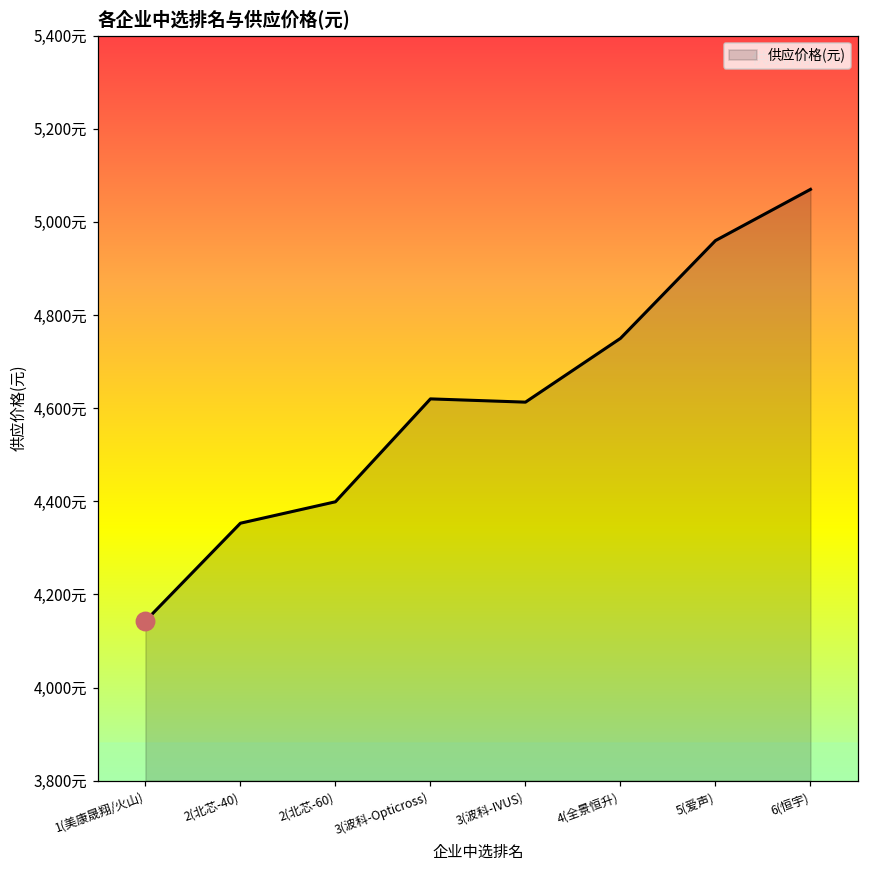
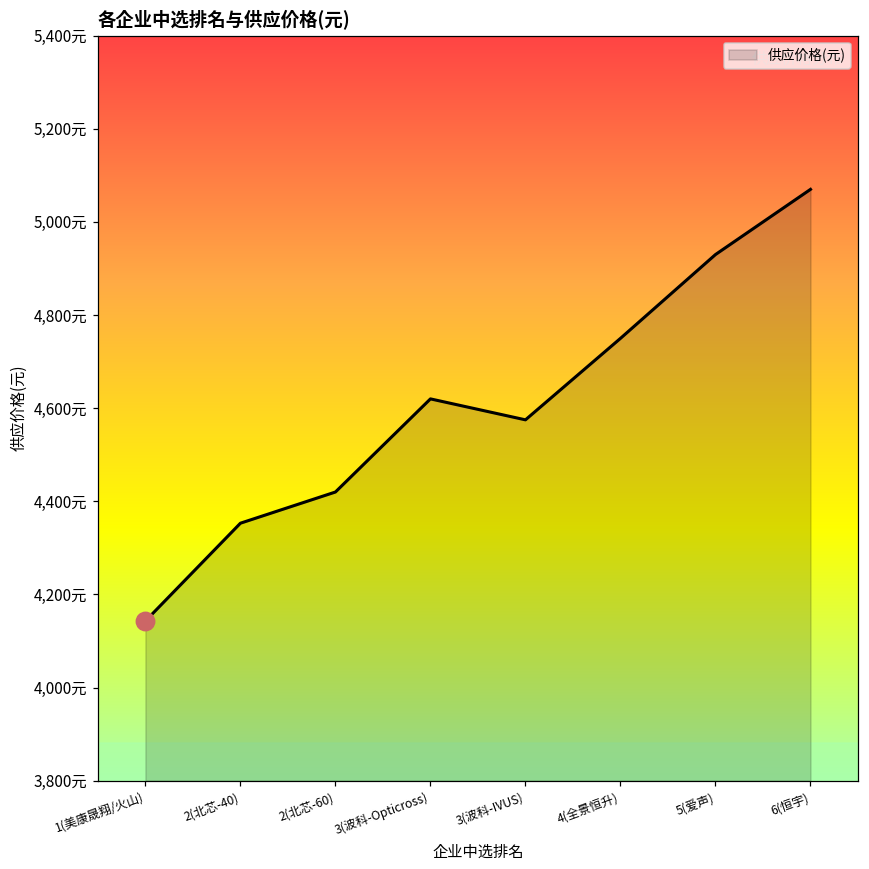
  {
    "供应价格(元)": {
      "2(北芯-40)": "4,350元",
-     "2(北芯-60)": "4,400元",
+     "2(北芯-60)": "4,420元",
      "3(波科-Opticross)": "4,620元",
-     "3(波科-IVUS)": "4,610元",
+     "3(波科-IVUS)": "4,580元",
      "4(全景恒升)": "4,750元",
-     "5(爱声)": "4,960元",
+     "5(爱声)": "4,930元",
      "6(恒宇)": "5,070元"
    }
  }
